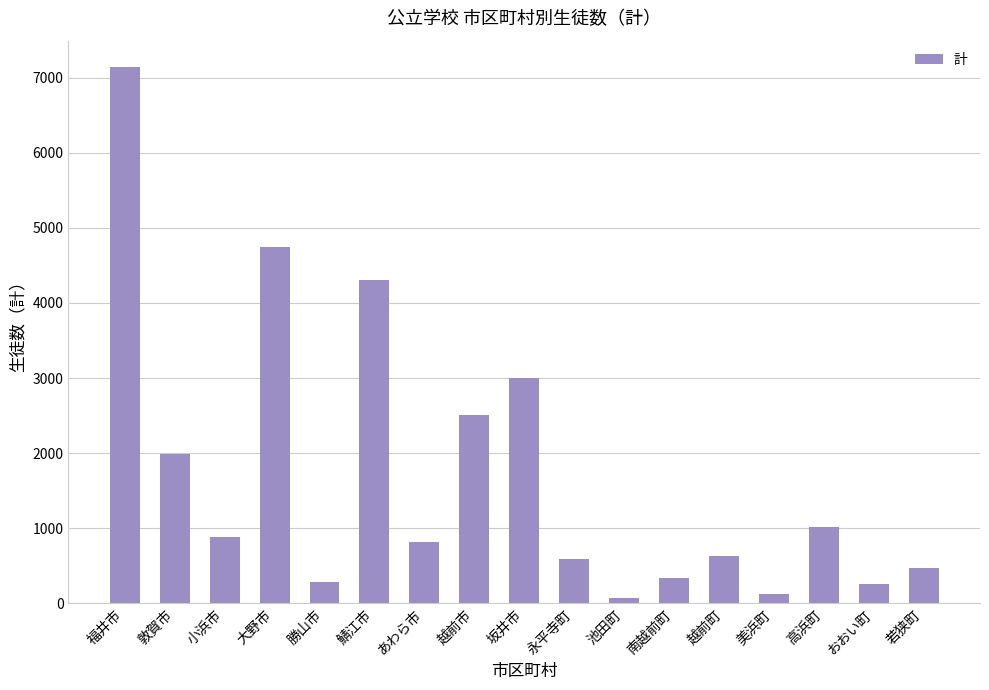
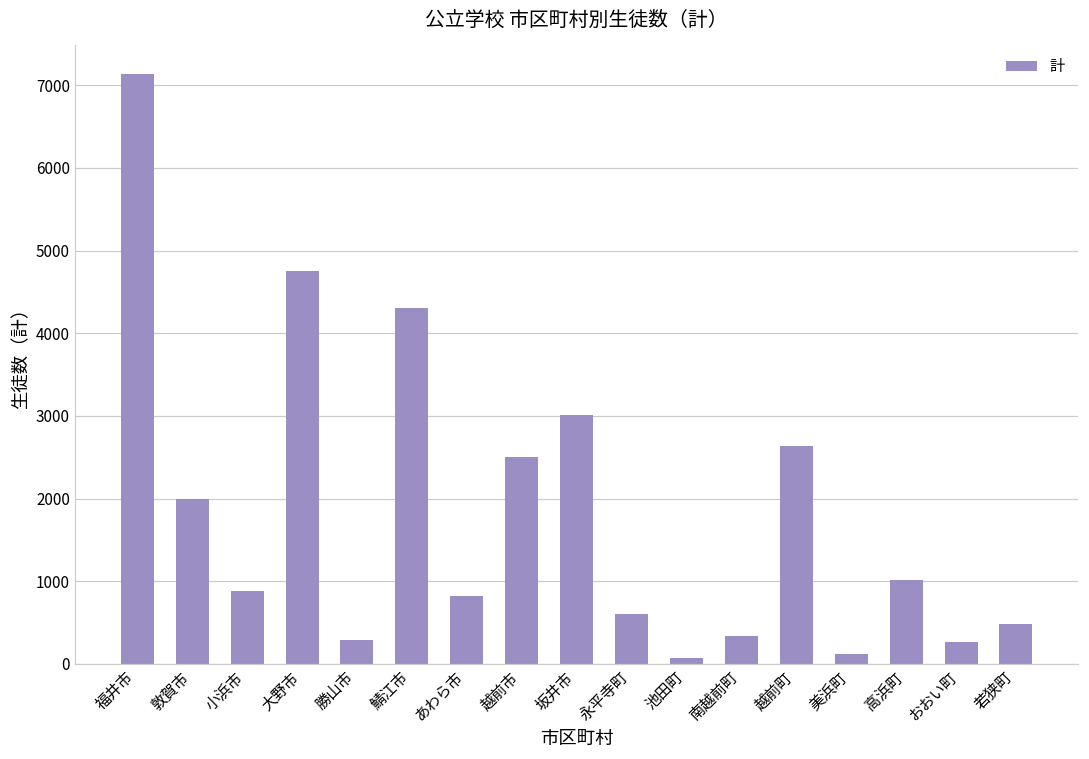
  {
    "福井市": 7100,
    "敦賀市": 2000,
    "小浜市": 900,
    "大野市": 4800,
    "勝山市": 300,
    "鯖江市": 4300,
    "あわら市": 800,
    "越前市": 2500,
    "坂井市": 3000,
    "永平寺町": 600,
    "池田町": 100,
    "南越前町": 300,
-   "越前町": 600,
+   "越前町": 2600,
    "美浜町": 100,
    "高浜町": 1000,
    "おおい町": 300,
    "若狭町": 500
  }
